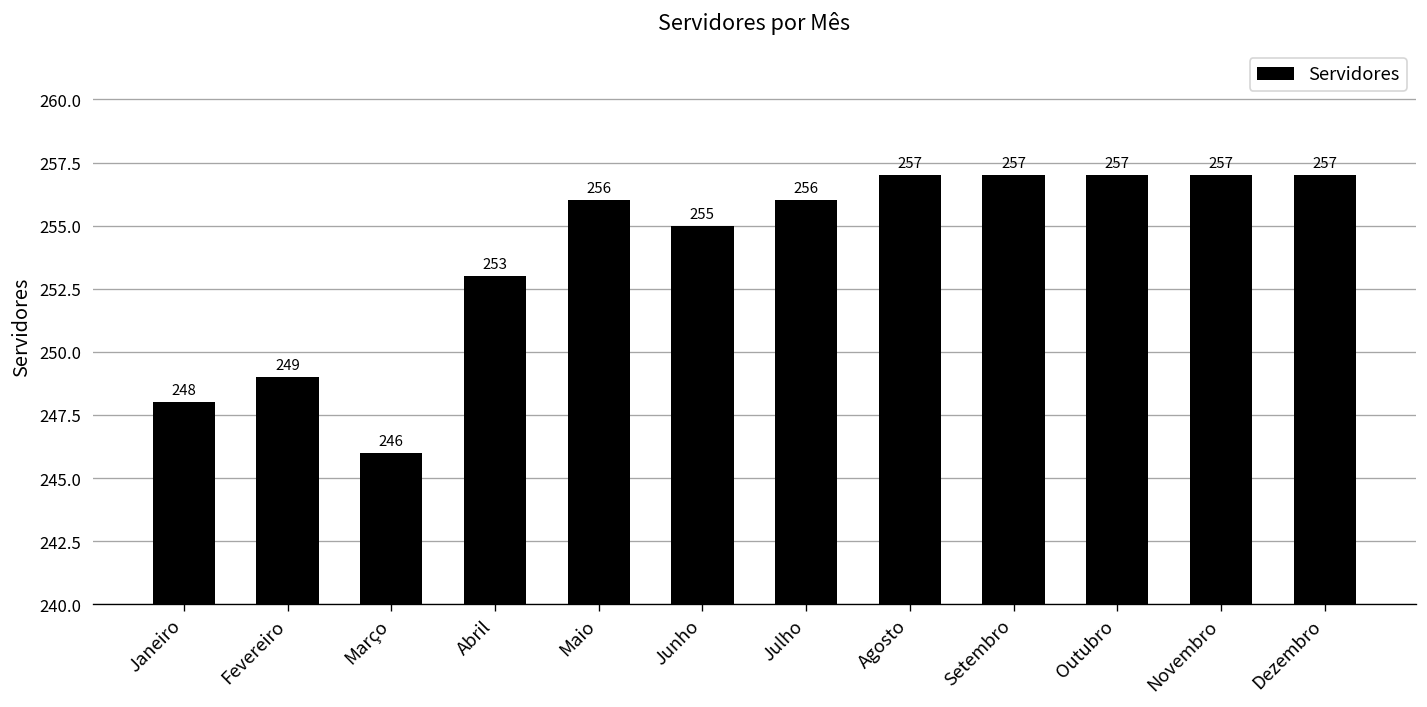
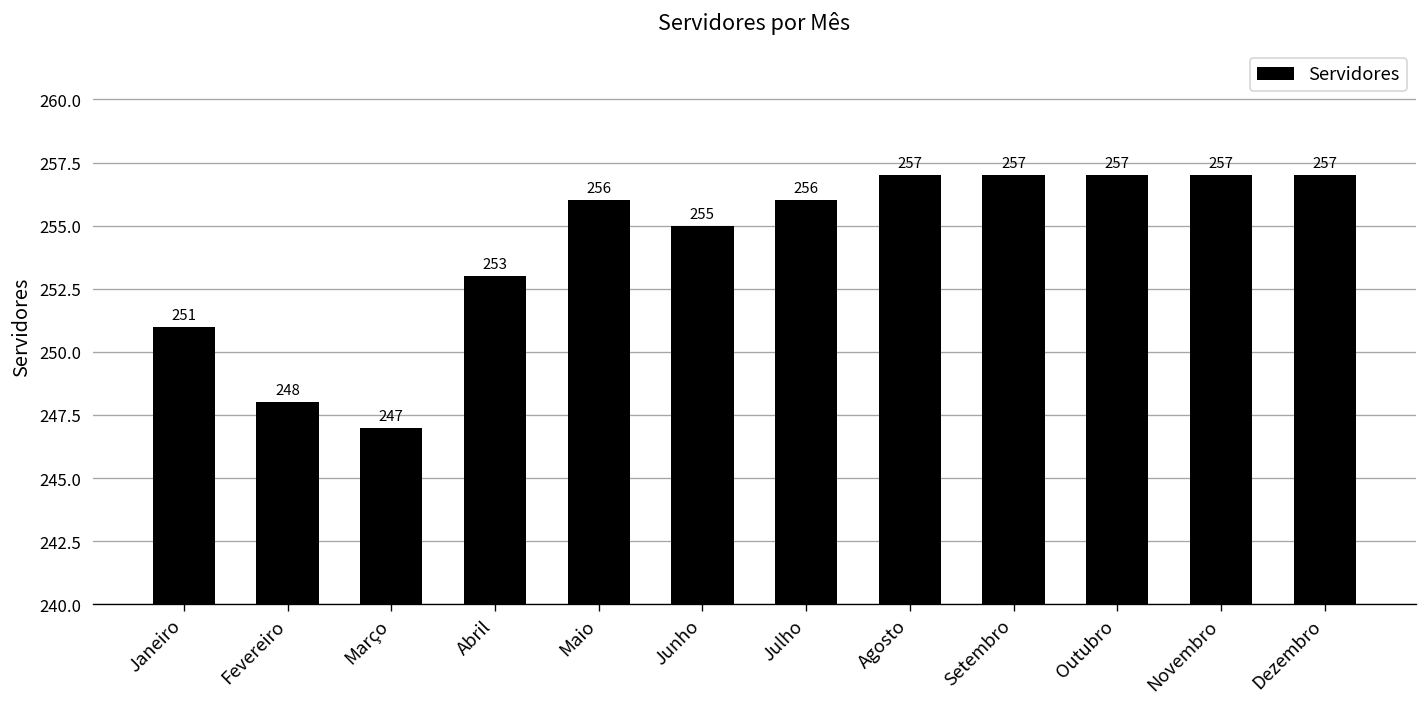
  {
-   "Janeiro": 248,
-   "Fevereiro": 249,
-   "Março": 246,
+   "Janeiro": 251,
+   "Fevereiro": 248,
+   "Março": 247,
    "Abril": 253,
    "Maio": 256,
    "Junho": 255,
    "Julho": 256,
    "Agosto": 257,
    "Setembro": 257,
    "Outubro": 257,
    "Novembro": 257,
    "Dezembro": 257
  }
